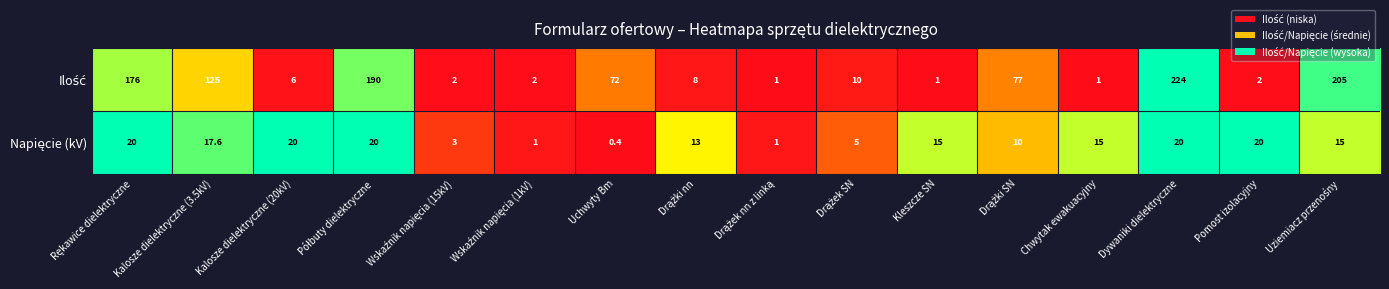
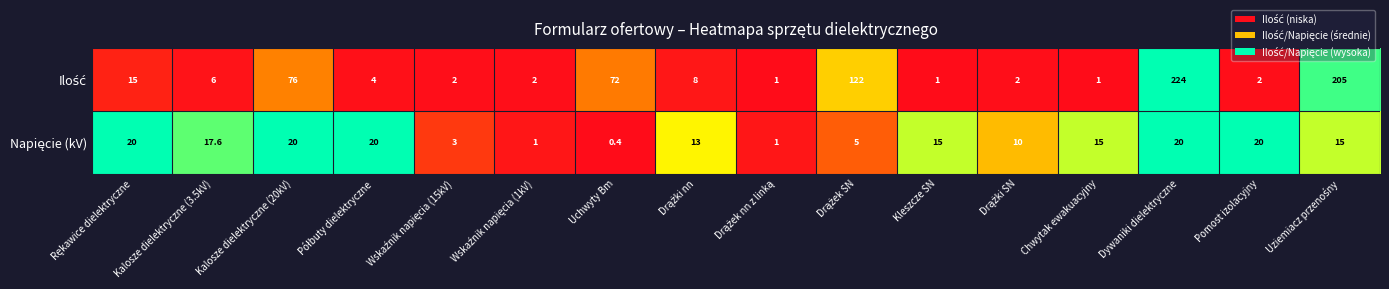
  {
    "Ilość": {
-     "Rękawice dielektryczne": 176,
-     "Kalosze dielektryczne (3.5kV)": 125,
-     "Kalosze dielektryczne (20kV)": 6,
-     "Półbuty dielektryczne": 190,
+     "Rękawice dielektryczne": 15,
+     "Kalosze dielektryczne (3.5kV)": 6,
+     "Kalosze dielektryczne (20kV)": 76,
+     "Półbuty dielektryczne": 4,
      "Wskaźnik napięcia (15kV)": 2,
      "Wskaźnik napięcia (1kV)": 2,
      "Uchwyty Bm": 72,
      "Drążki nn": 8,
      "Drążek nn z linką": 1,
-     "Drążek SN": 10,
+     "Drążek SN": 122,
      "Kleszcze SN": 1,
-     "Drążki SN": 77,
+     "Drążki SN": 2,
      "Chwytak ewakuacyjny": 1,
      "Dywaniki dielektryczne": 224,
      "Pomost izolacyjny": 2,
      "Uziemiacz przenośny": 205
    },
    "Napięcie (kV)": {
      "Rękawice dielektryczne": 20,
      "Kalosze dielektryczne (3.5kV)": 17.6,
      "Kalosze dielektryczne (20kV)": 20,
      "Półbuty dielektryczne": 20,
      "Wskaźnik napięcia (15kV)": 3,
      "Wskaźnik napięcia (1kV)": 1,
      "Uchwyty Bm": 0.4,
      "Drążki nn": 13,
      "Drążek nn z linką": 1,
      "Drążek SN": 5,
      "Kleszcze SN": 15,
      "Drążki SN": 10,
      "Chwytak ewakuacyjny": 15,
      "Dywaniki dielektryczne": 20,
      "Pomost izolacyjny": 20,
      "Uziemiacz przenośny": 15
    }
  }
